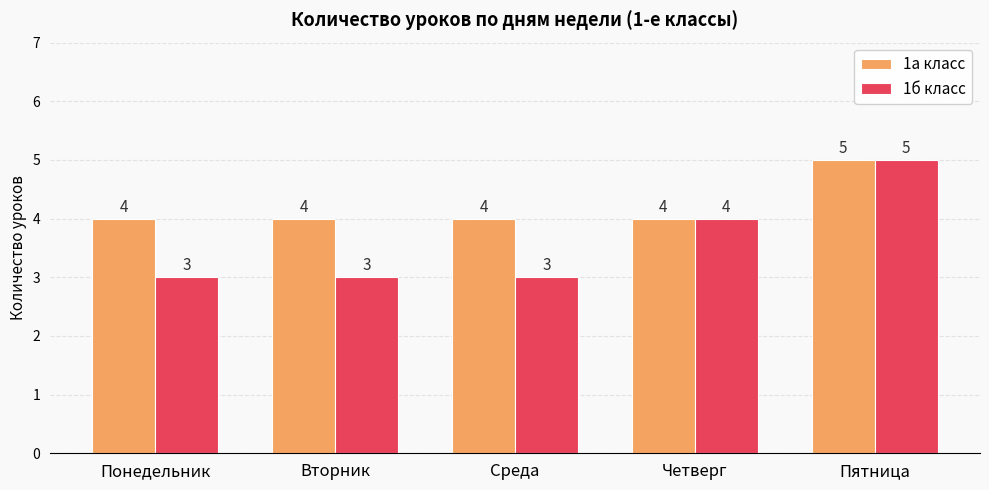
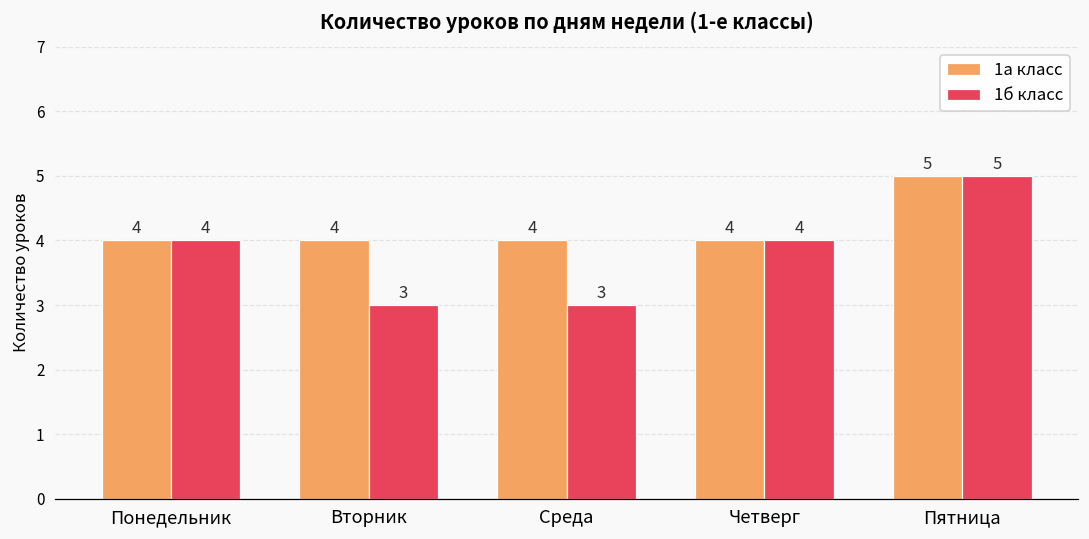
  {
    "1а класс": {
      "Понедельник": 4,
      "Вторник": 4,
      "Среда": 4,
      "Четверг": 4,
      "Пятница": 5
    },
    "1б класс": {
-     "Понедельник": 3,
+     "Понедельник": 4,
      "Вторник": 3,
      "Среда": 3,
      "Четверг": 4,
      "Пятница": 5
    }
  }
